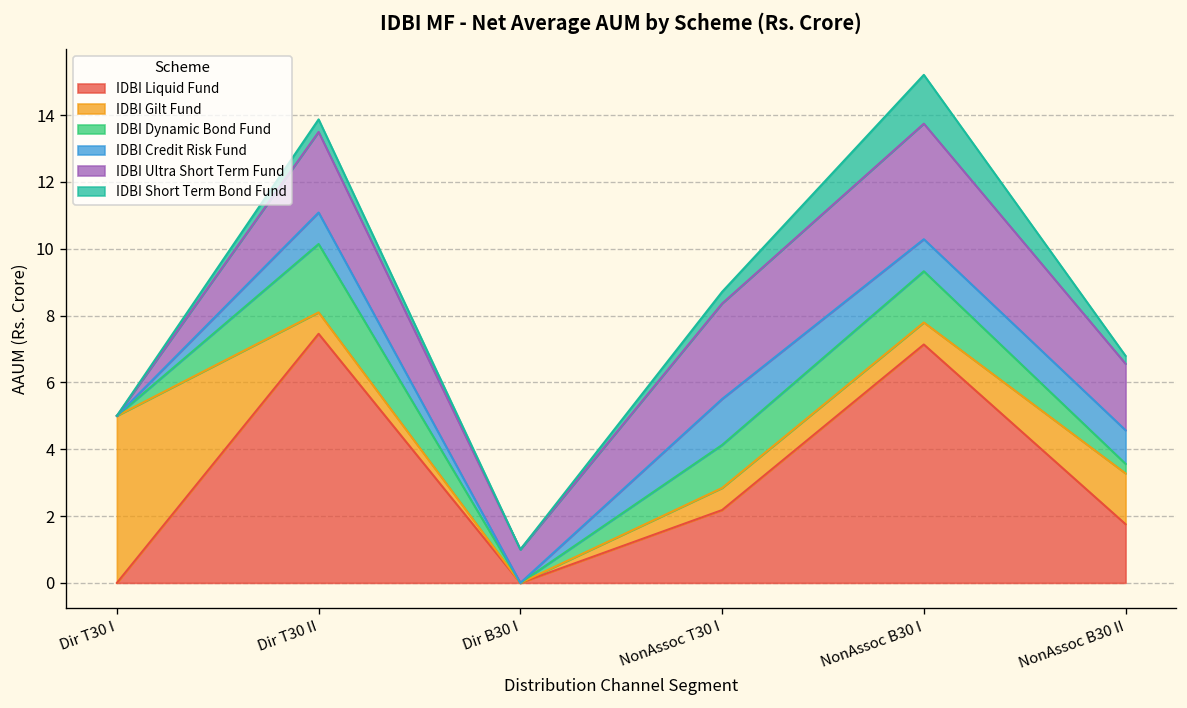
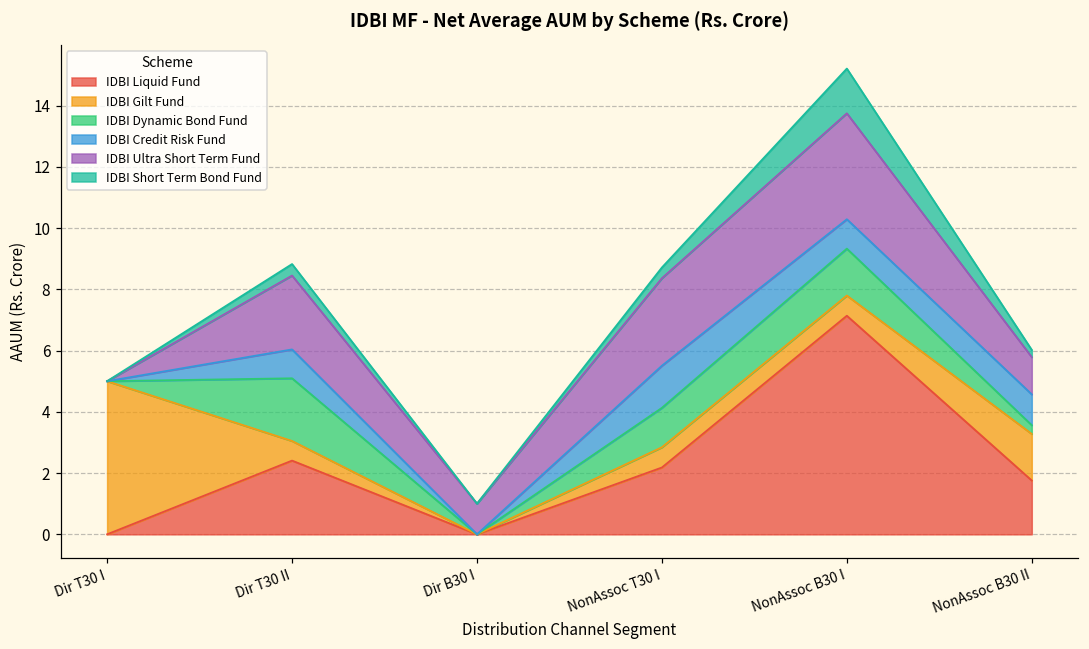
  {
    "IDBI Liquid Fund": {
      "Dir T30 I": 0.0,
-     "Dir T30 II": 7.5,
+     "Dir T30 II": 2.4,
      "NonAssoc T30 I": 2.2,
      "NonAssoc B30 I": 7.1,
      "NonAssoc B30 II": 1.8
    },
    "IDBI Gilt Fund": {
      "Dir T30 II": 0.6,
      "NonAssoc T30 I": 0.7,
      "NonAssoc B30 I": 0.7,
      "NonAssoc B30 II": 1.5
    },
    "IDBI Credit Risk Fund": {
      "Dir T30 II": 0.9,
      "NonAssoc T30 I": 1.4,
      "NonAssoc B30 I": 1.0,
      "NonAssoc B30 II": 1.0
    },
    "IDBI Ultra Short Term Fund": {
      "Dir T30 II": 2.4,
      "NonAssoc T30 I": 2.9,
      "NonAssoc B30 I": 3.5,
-     "NonAssoc B30 II": 2.0
+     "NonAssoc B30 II": 1.2
    }
  }
